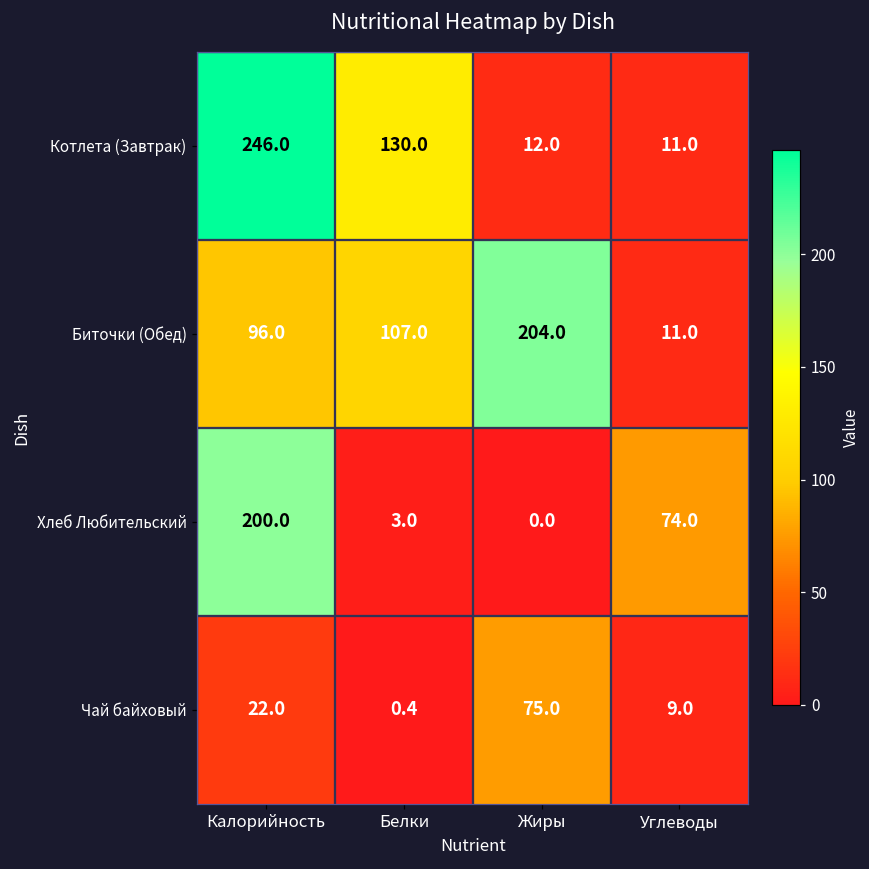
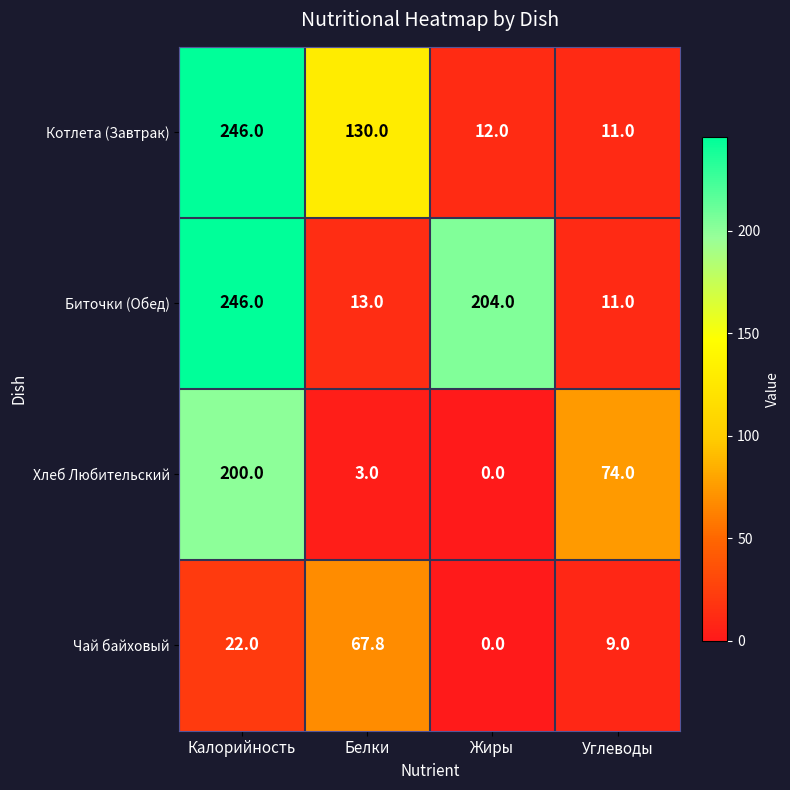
  {
    "Котлета (Завтрак)": {
      "Калорийность": 246.0,
      "Белки": 130.0,
      "Жиры": 12.0,
      "Углеводы": 11.0
    },
    "Биточки (Обед)": {
-     "Калорийность": 96.0,
-     "Белки": 107.0,
+     "Калорийность": 246.0,
+     "Белки": 13.0,
      "Жиры": 204.0,
      "Углеводы": 11.0
    },
    "Хлеб Любительский": {
      "Калорийность": 200.0,
      "Белки": 3.0,
      "Жиры": 0.0,
      "Углеводы": 74.0
    },
    "Чай байховый": {
      "Калорийность": 22.0,
-     "Белки": 0.4,
-     "Жиры": 75.0,
+     "Белки": 67.8,
+     "Жиры": 0.0,
      "Углеводы": 9.0
    }
  }
